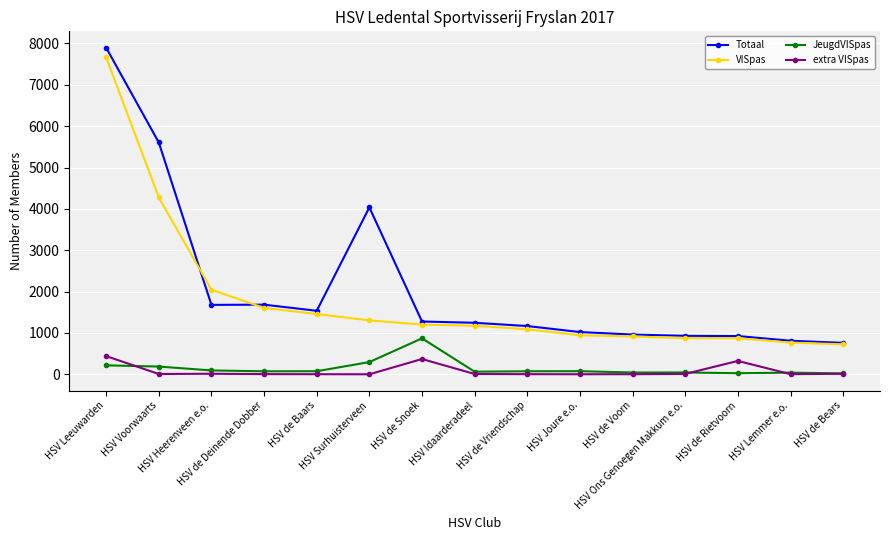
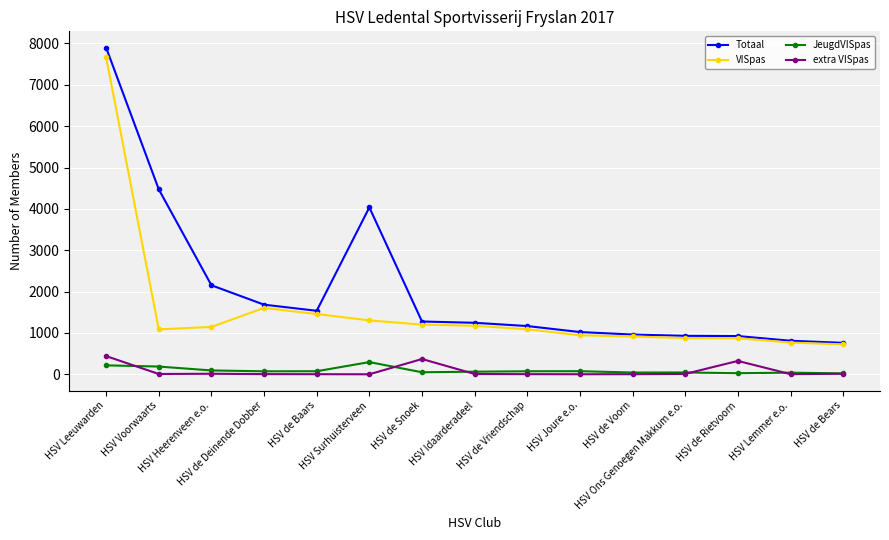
  {
    "Totaal": {
      "HSV Leeuwarden": 7900,
-     "HSV Voorwaarts": 5600,
-     "HSV Heerenveen e.o.": 1700,
+     "HSV Voorwaarts": 4500,
+     "HSV Heerenveen e.o.": 2200,
      "HSV de Deinende Dobber": 1700,
      "HSV de Baars": 1500,
      "HSV Surhuisterveen": 4000,
      "HSV de Snoek": 1300,
      "HSV Idaarderadeel": 1200,
      "HSV de Vriendschap": 1200,
      "HSV Joure e.o.": 1000
    },
    "VISpas": {
      "HSV Leeuwarden": 7700,
-     "HSV Voorwaarts": 4300,
-     "HSV Heerenveen e.o.": 2000,
+     "HSV Voorwaarts": 1100,
+     "HSV Heerenveen e.o.": 1100,
      "HSV de Deinende Dobber": 1600,
      "HSV de Baars": 1500,
      "HSV Surhuisterveen": 1300,
      "HSV de Snoek": 1200,
      "HSV Idaarderadeel": 1200,
      "HSV de Vriendschap": 1100,
      "HSV Joure e.o.": 900
    },
    "JeugdVISpas": {
      "HSV Leeuwarden": 200,
      "HSV Voorwaarts": 200,
      "HSV Heerenveen e.o.": 100,
      "HSV de Deinende Dobber": 100,
      "HSV de Baars": 100,
      "HSV Surhuisterveen": 300,
-     "HSV de Snoek": 900,
+     "HSV de Snoek": 100,
      "HSV de Vriendschap": 100,
      "HSV Joure e.o.": 100,
      "HSV de Rietvoorn": 0
    },
    "extra VISpas": {
      "HSV Leeuwarden": 400,
      "HSV Voorwaarts": 0,
      "HSV Heerenveen e.o.": 0,
      "HSV de Deinende Dobber": 0,
      "HSV de Baars": 0,
      "HSV Surhuisterveen": 0,
      "HSV de Snoek": 400,
      "HSV de Vriendschap": 0,
      "HSV Joure e.o.": 0,
      "HSV de Rietvoorn": 300
    }
  }
